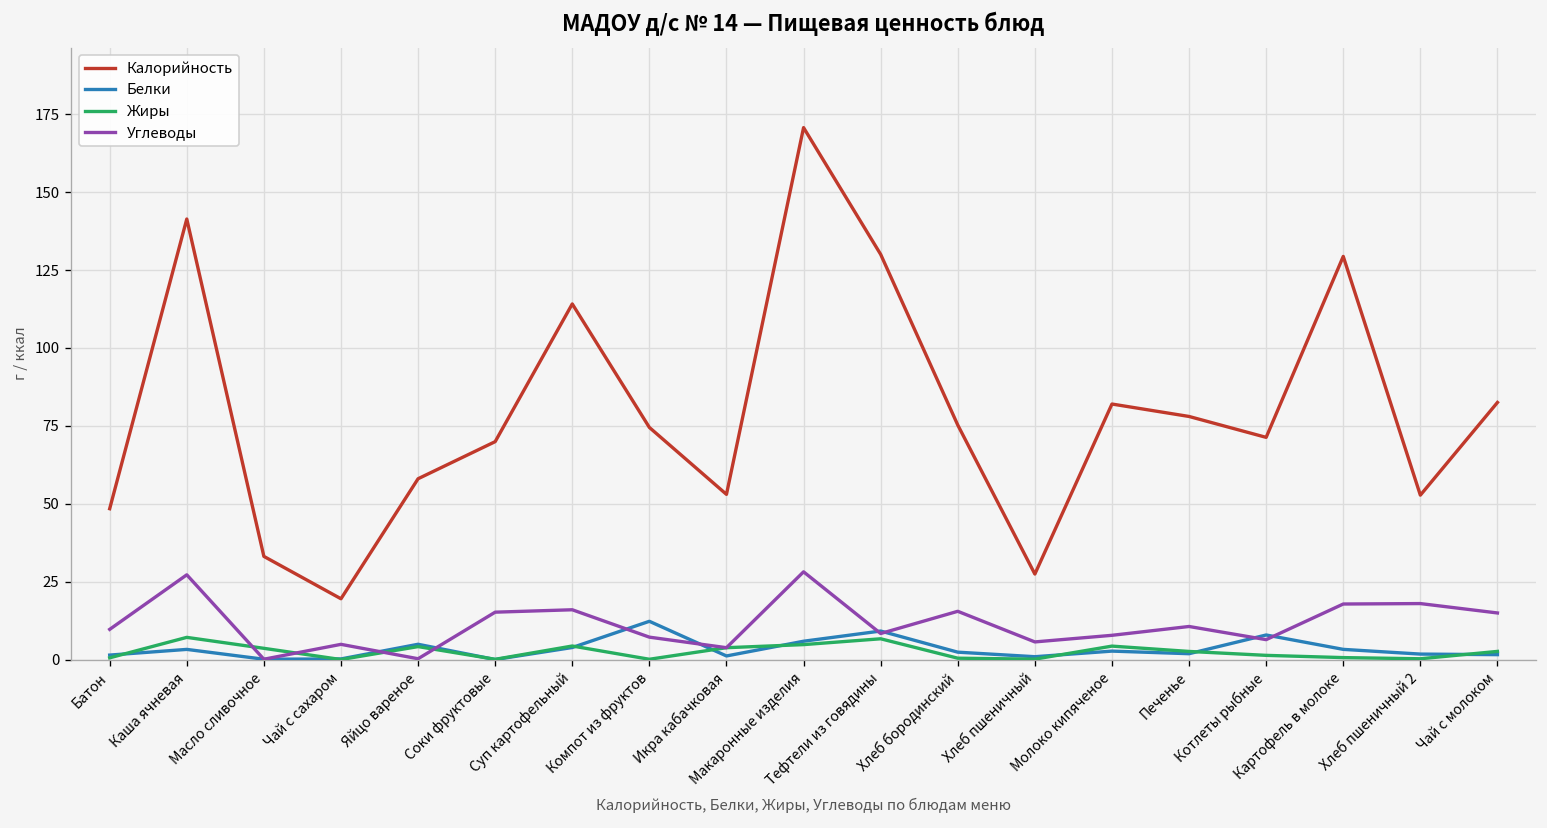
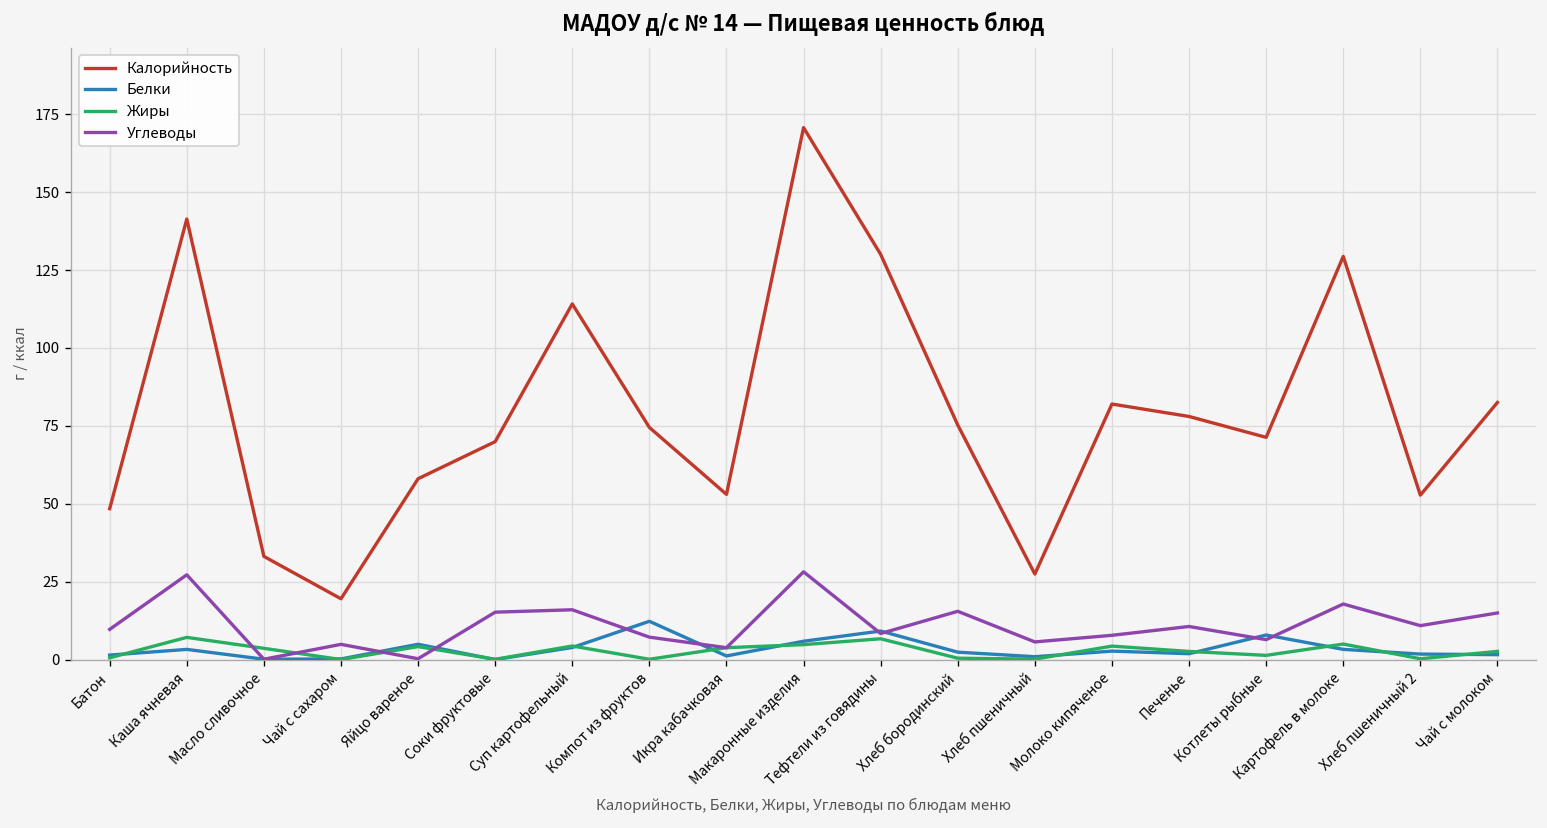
  {
    "Калорийность": {
      "Батон": 48,
      "Каша ячневая": 141,
      "Масло сливочное": 33,
      "Чай с сахаром": 20,
      "Яйцо вареное": 58,
      "Соки фруктовые": 70,
      "Суп картофельный": 114,
      "Компот из фруктов": 74,
      "Икра кабачковая": 53,
      "Макаронные изделия": 171,
      "Тефтели из говядины": 130,
      "Хлеб бородинский": 75,
      "Хлеб пшеничный": 27,
      "Молоко кипяченое": 82,
      "Печенье": 78,
      "Котлеты рыбные": 71,
      "Картофель в молоке": 129,
      "Хлеб пшеничный 2": 53,
      "Чай с молоком": 82
    },
    "Белки": {
      "Каша ячневая": 3,
      "Компот из фруктов": 12,
      "Икра кабачковая": 1,
      "Макаронные изделия": 6,
      "Хлеб бородинский": 2,
      "Молоко кипяченое": 3,
      "Котлеты рыбные": 8,
      "Картофель в молоке": 3,
      "Хлеб пшеничный 2": 2,
      "Чай с молоком": 2
    },
    "Жиры": {
      "Каша ячневая": 7,
      "Масло сливочное": 4,
      "Компот из фруктов": 0,
      "Макаронные изделия": 5,
      "Тефтели из говядины": 7,
      "Хлеб бородинский": 0,
      "Молоко кипяченое": 4,
      "Котлеты рыбные": 1,
-     "Картофель в молоке": 1,
+     "Картофель в молоке": 5,
      "Хлеб пшеничный 2": 0,
      "Чай с молоком": 3
    },
    "Углеводы": {
      "Батон": 10,
      "Каша ячневая": 27,
      "Чай с сахаром": 5,
      "Яйцо вареное": 0,
      "Соки фруктовые": 15,
      "Суп картофельный": 16,
      "Компот из фруктов": 7,
      "Макаронные изделия": 28,
      "Хлеб бородинский": 15,
      "Хлеб пшеничный": 6,
      "Молоко кипяченое": 8,
      "Печенье": 11,
      "Котлеты рыбные": 6,
      "Картофель в молоке": 18,
-     "Хлеб пшеничный 2": 18,
+     "Хлеб пшеничный 2": 11,
      "Чай с молоком": 15
    }
  }
